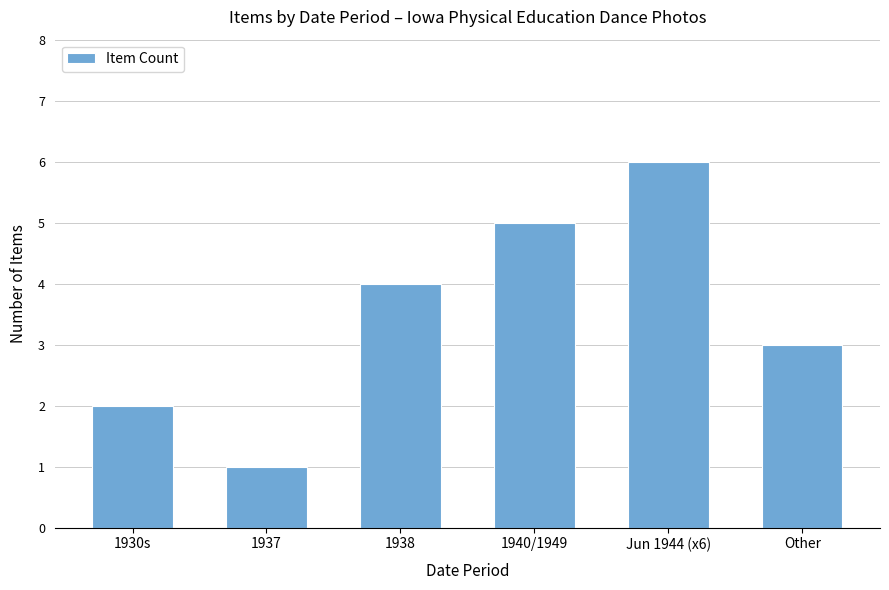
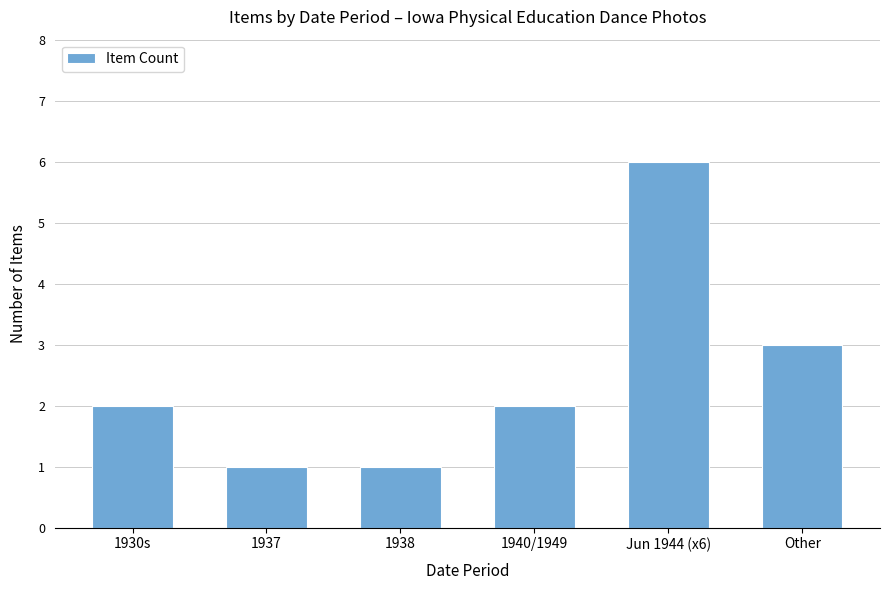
  {
    "1930s": 2,
    "1937": 1,
-   "1938": 4,
-   "1940/1949": 5,
+   "1938": 1,
+   "1940/1949": 2,
    "Jun 1944 (x6)": 6,
    "Other": 3
  }
